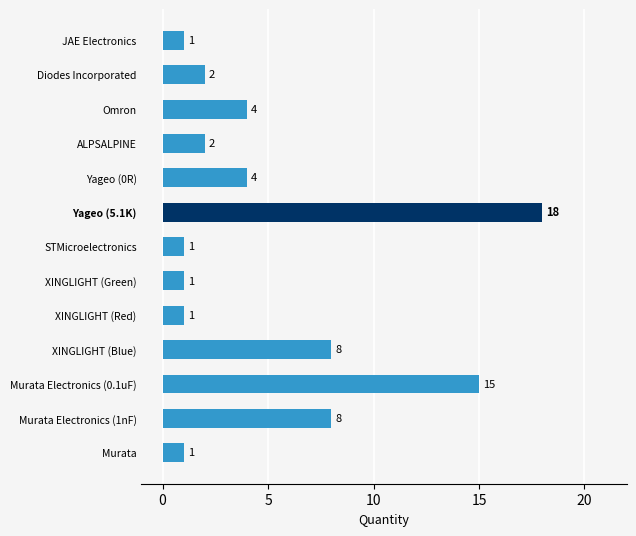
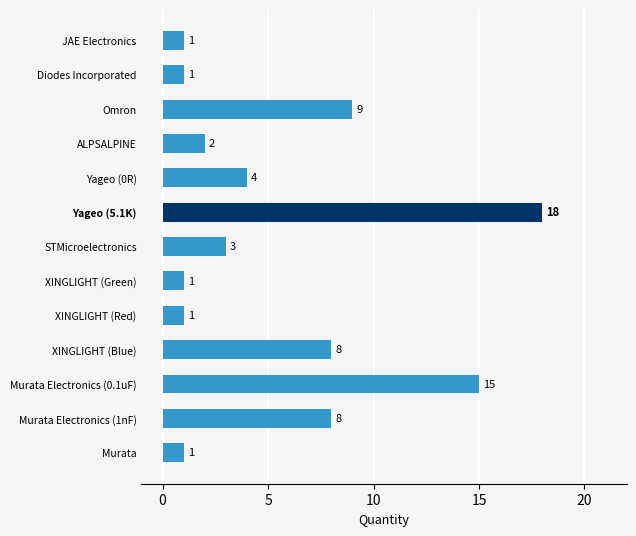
  {
    "JAE Electronics": 1,
-   "Diodes Incorporated": 2,
-   "Omron": 4,
+   "Diodes Incorporated": 1,
+   "Omron": 9,
    "ALPSALPINE": 2,
    "Yageo (0R)": 4,
    "Yageo (5.1K)": 18,
-   "STMicroelectronics": 1,
+   "STMicroelectronics": 3,
    "XINGLIGHT (Green)": 1,
    "XINGLIGHT (Red)": 1,
    "XINGLIGHT (Blue)": 8,
    "Murata Electronics (0.1uF)": 15,
    "Murata Electronics (1nF)": 8,
    "Murata": 1
  }
